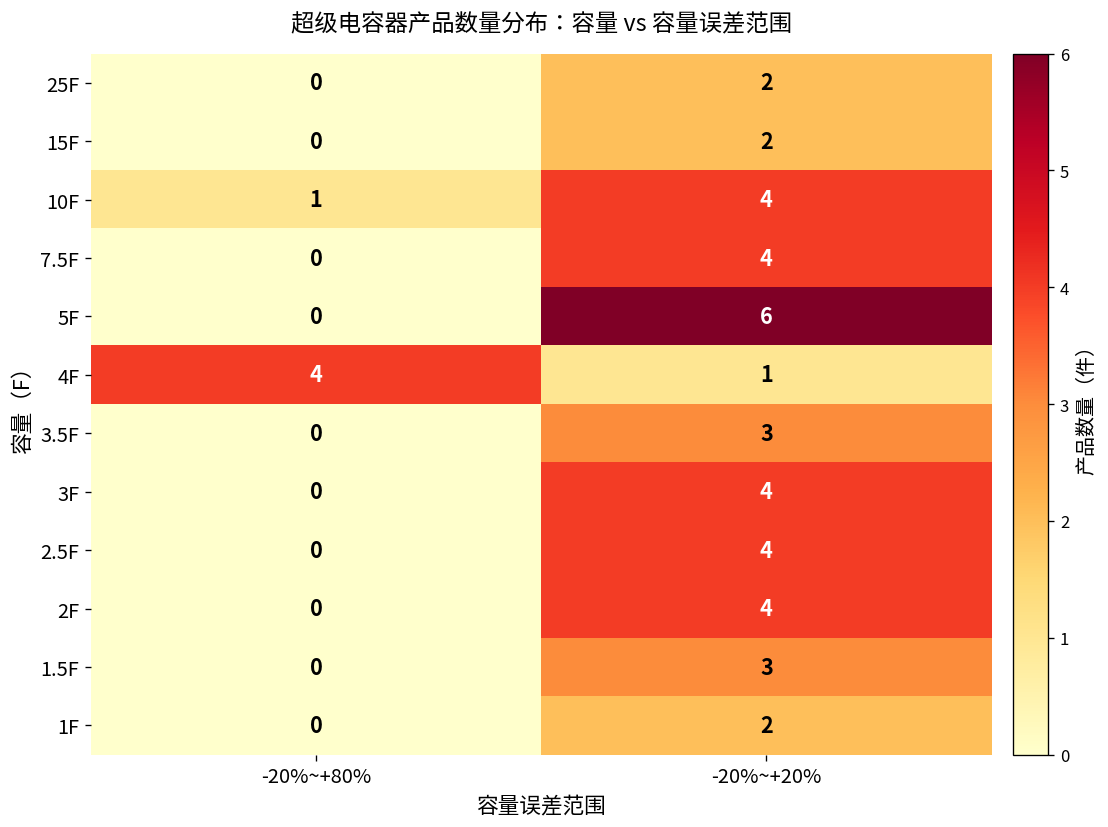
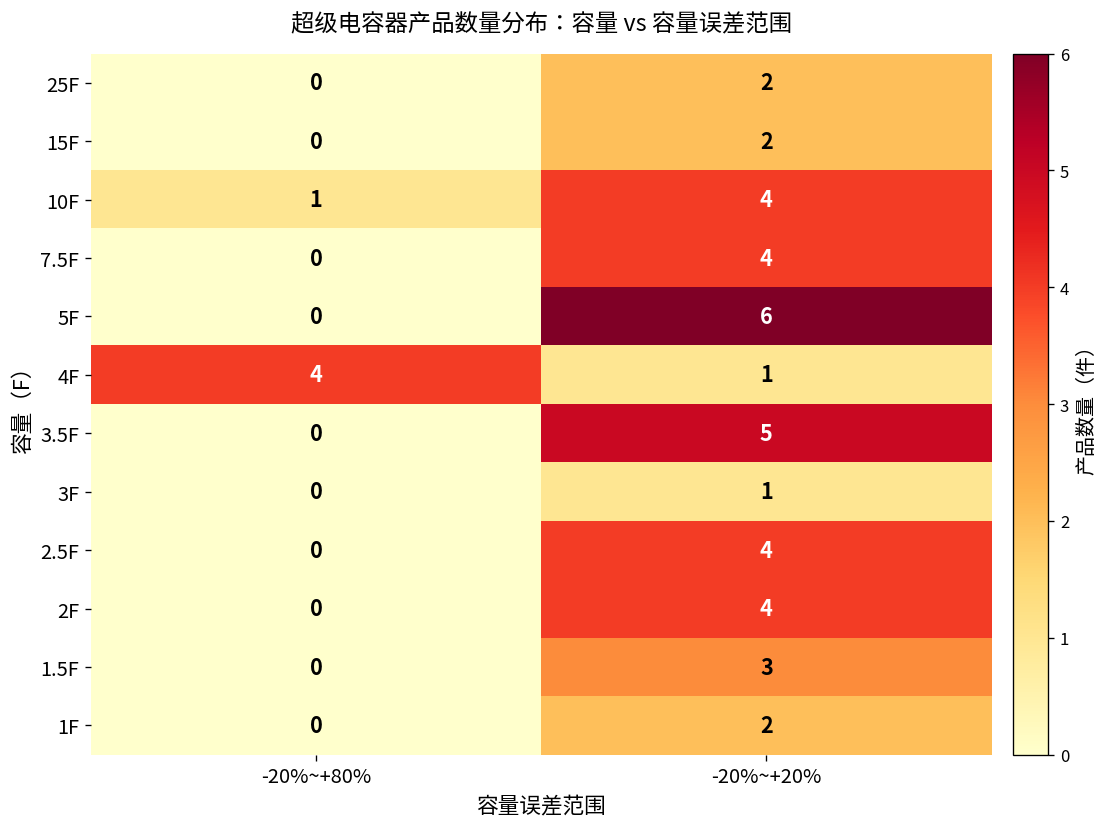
  {
    "25F": {
      "-20%~+80%": 0,
      "-20%~+20%": 2
    },
    "15F": {
      "-20%~+80%": 0,
      "-20%~+20%": 2
    },
    "10F": {
      "-20%~+80%": 1,
      "-20%~+20%": 4
    },
    "7.5F": {
      "-20%~+80%": 0,
      "-20%~+20%": 4
    },
    "5F": {
      "-20%~+80%": 0,
      "-20%~+20%": 6
    },
    "4F": {
      "-20%~+80%": 4,
      "-20%~+20%": 1
    },
    "3.5F": {
      "-20%~+80%": 0,
-     "-20%~+20%": 3
+     "-20%~+20%": 5
    },
    "3F": {
      "-20%~+80%": 0,
-     "-20%~+20%": 4
+     "-20%~+20%": 1
    },
    "2.5F": {
      "-20%~+80%": 0,
      "-20%~+20%": 4
    },
    "2F": {
      "-20%~+80%": 0,
      "-20%~+20%": 4
    },
    "1.5F": {
      "-20%~+80%": 0,
      "-20%~+20%": 3
    },
    "1F": {
      "-20%~+80%": 0,
      "-20%~+20%": 2
    }
  }
